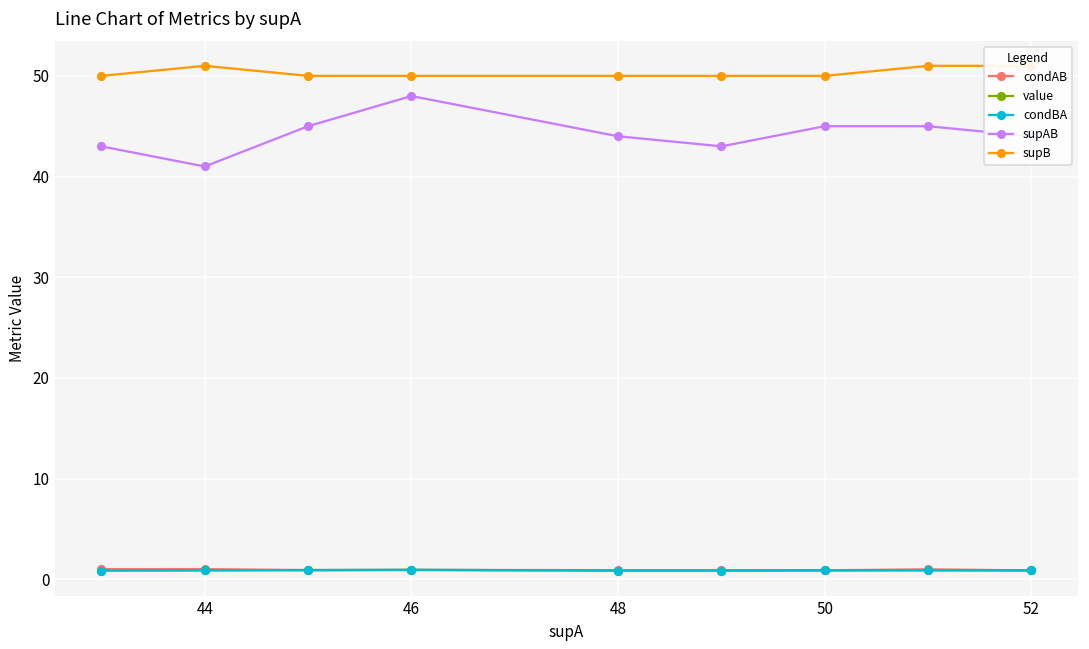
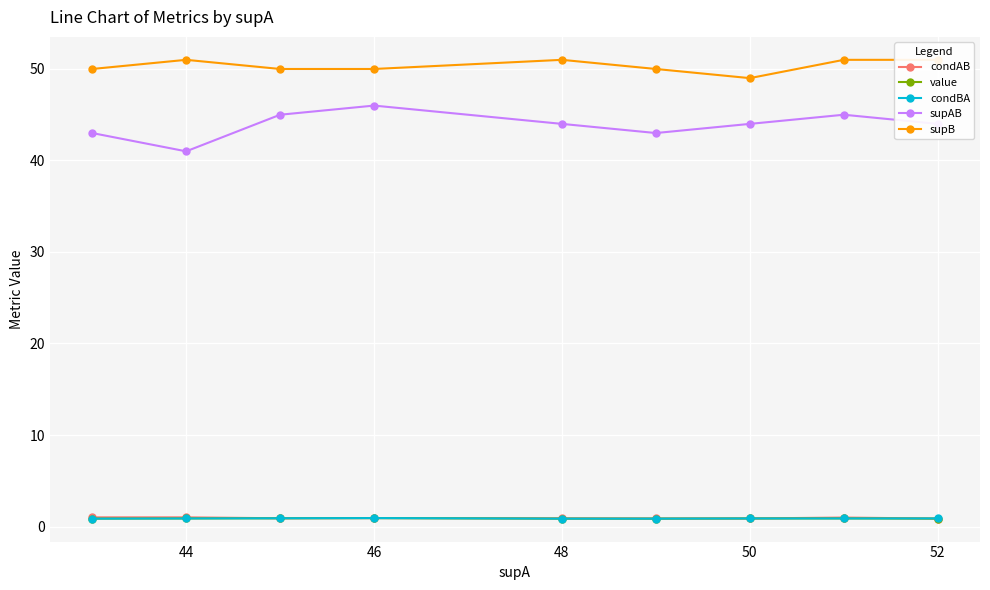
  {
    "supAB": {
      "44": 41,
-     "46": 48,
+     "46": 46,
      "48": 44,
-     "50": 45
+     "50": 44
    },
    "supB": {
      "44": 51,
      "46": 50,
-     "48": 50,
-     "50": 50
+     "48": 51,
+     "50": 49
    }
  }
